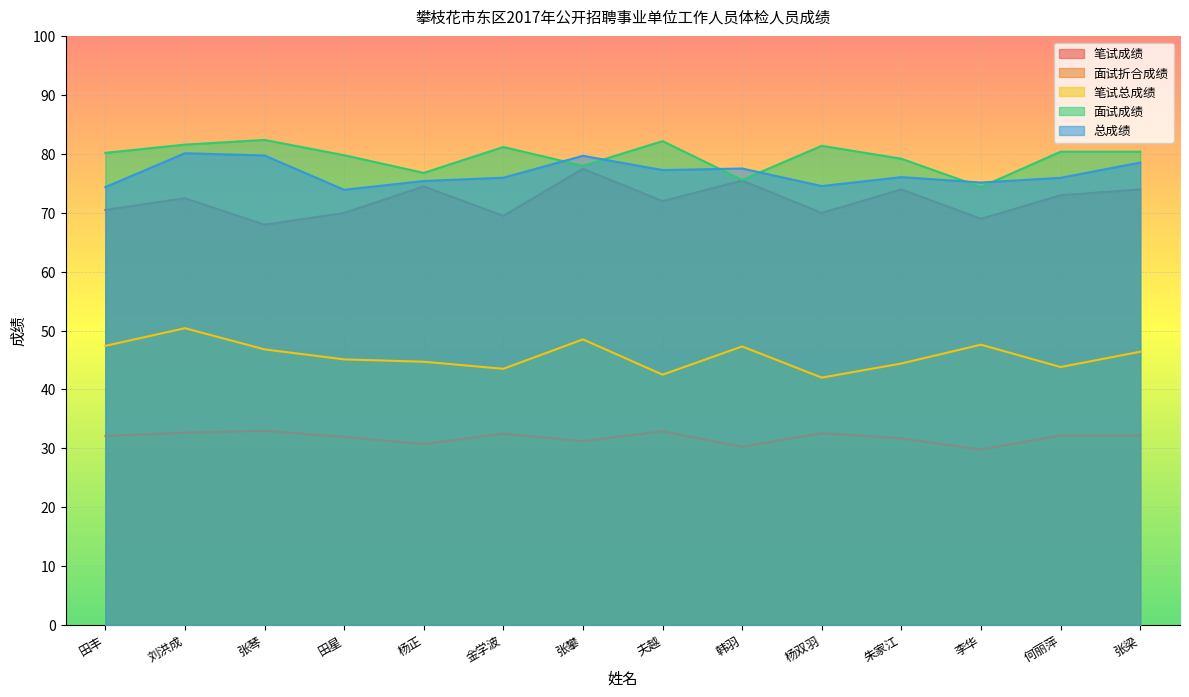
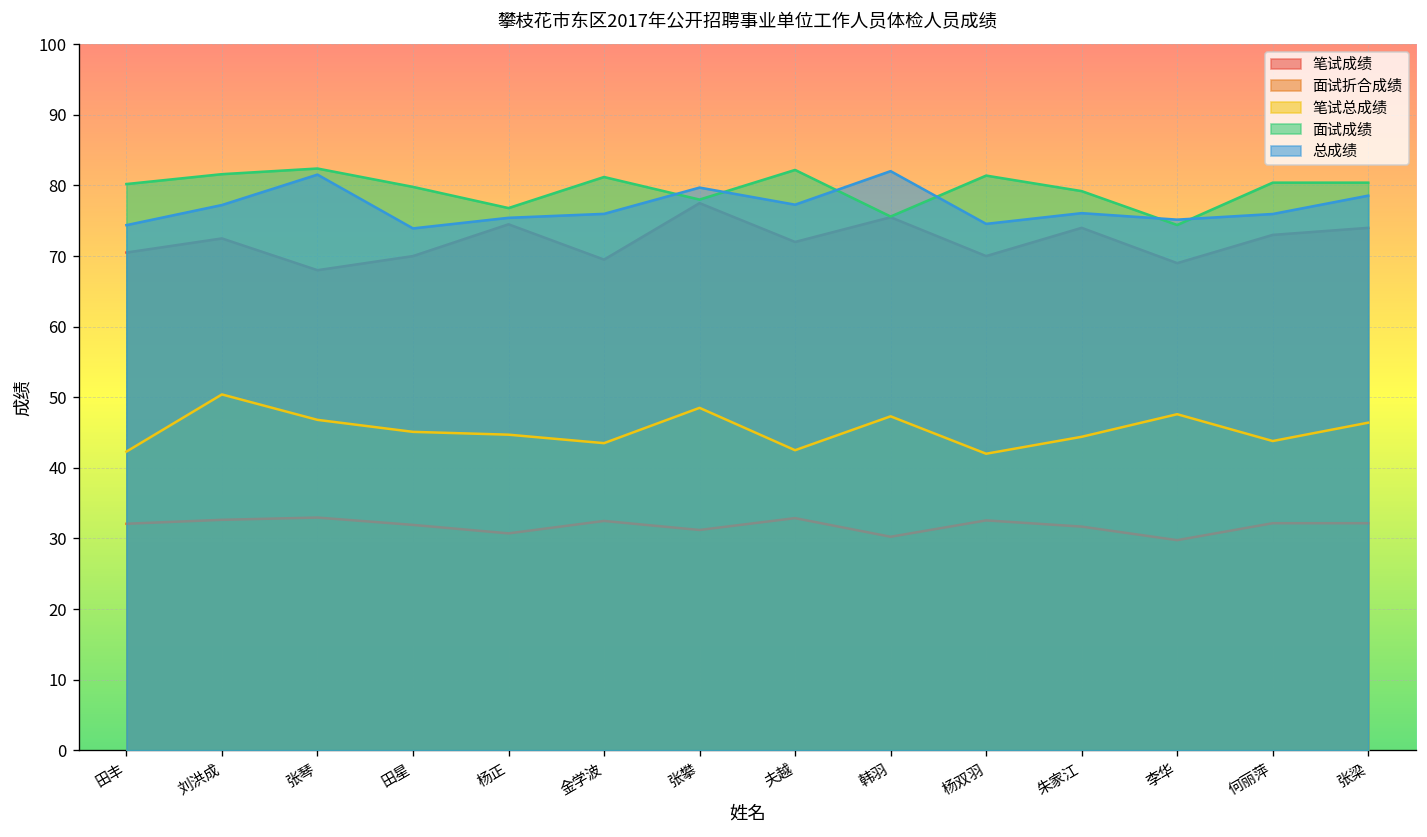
  {
    "笔试总成绩": {
-     "田丰": 47,
+     "田丰": 42,
      "刘洪成": 50,
      "张琴": 47,
      "田星": 45,
      "杨正": 45,
      "金学波": 44,
      "张攀": 49,
      "夫越": 43,
      "韩羽": 47,
      "杨双羽": 42,
      "朱家江": 44,
      "李华": 48,
      "何丽萍": 44,
      "张梁": 46
    },
    "面试成绩": {
      "田丰": 80,
      "刘洪成": 82,
      "张琴": 82,
      "田星": 80,
      "杨正": 77,
      "金学波": 81,
      "张攀": 78,
      "夫越": 82,
      "杨双羽": 81,
      "朱家江": 79,
      "李华": 74,
      "何丽萍": 80,
      "张梁": 80
    },
    "总成绩": {
      "田丰": 74,
-     "刘洪成": 80,
-     "张琴": 80,
+     "刘洪成": 77,
+     "张琴": 82,
      "田星": 74,
      "杨正": 75,
      "金学波": 76,
      "张攀": 80,
      "夫越": 77,
-     "韩羽": 78,
+     "韩羽": 82,
      "杨双羽": 75,
      "朱家江": 76,
      "李华": 75,
      "何丽萍": 76,
      "张梁": 79
    }
  }
